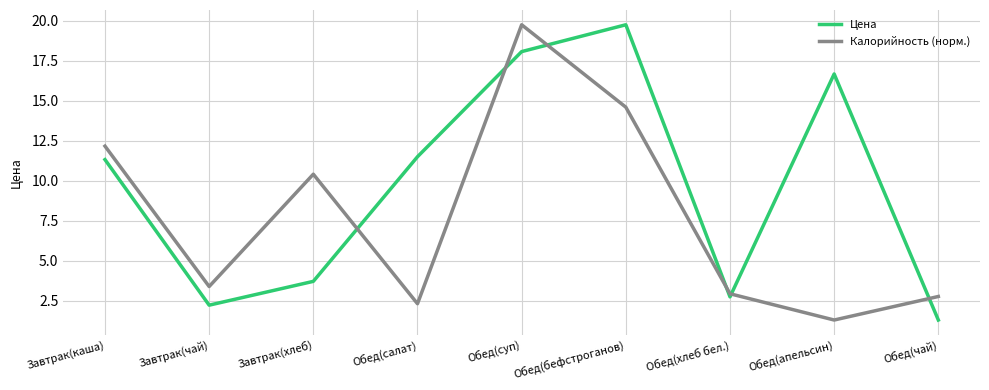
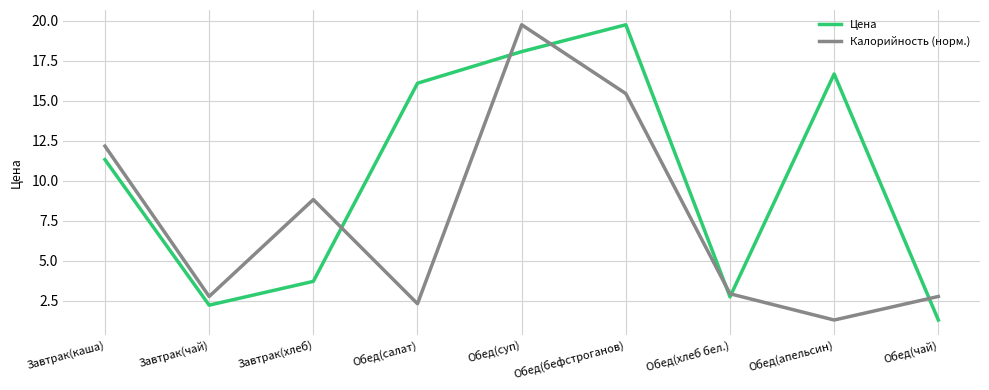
  {
    "Цена": {
      "Завтрак(каша)": 11.3,
      "Завтрак(чай)": 2.2,
      "Завтрак(хлеб)": 3.7,
-     "Обед(салат)": 11.5,
+     "Обед(салат)": 16.1,
      "Обед(суп)": 18.1,
      "Обед(бефстроганов)": 19.8,
      "Обед(хлеб бел.)": 2.7,
      "Обед(апельсин)": 16.7,
      "Обед(чай)": 1.3
    },
    "Калорийность (норм.)": {
      "Завтрак(каша)": 12.2,
-     "Завтрак(чай)": 3.4,
-     "Завтрак(хлеб)": 10.4,
+     "Завтрак(чай)": 2.8,
+     "Завтрак(хлеб)": 8.8,
      "Обед(салат)": 2.3,
      "Обед(суп)": 19.8,
-     "Обед(бефстроганов)": 14.6,
+     "Обед(бефстроганов)": 15.5,
      "Обед(хлеб бел.)": 2.9,
      "Обед(апельсин)": 1.3,
      "Обед(чай)": 2.8
    }
  }
